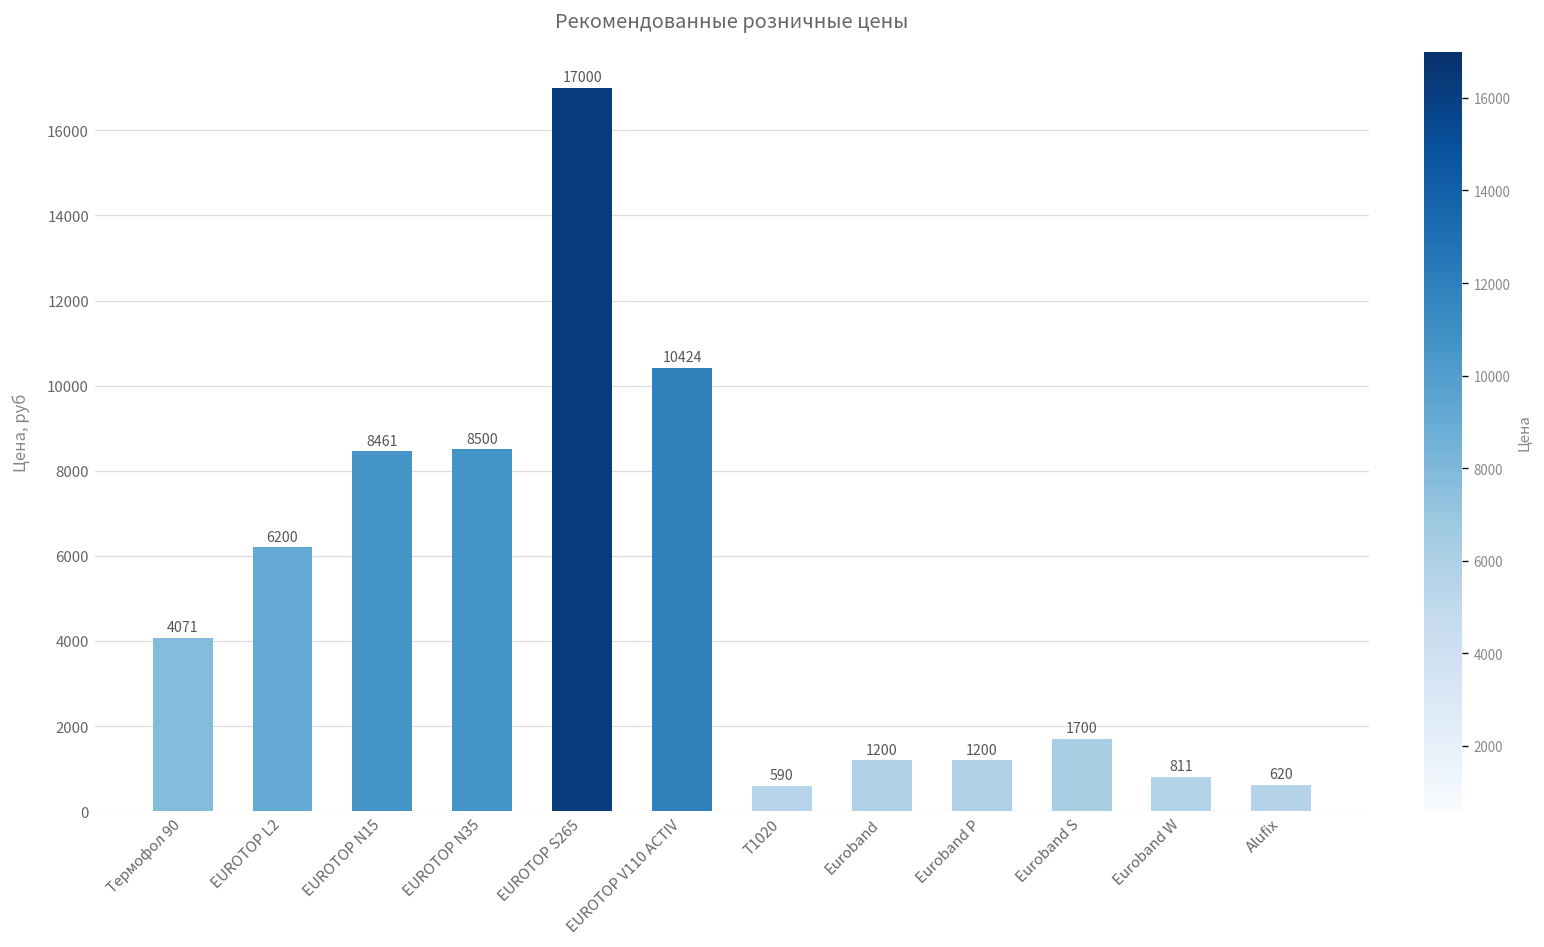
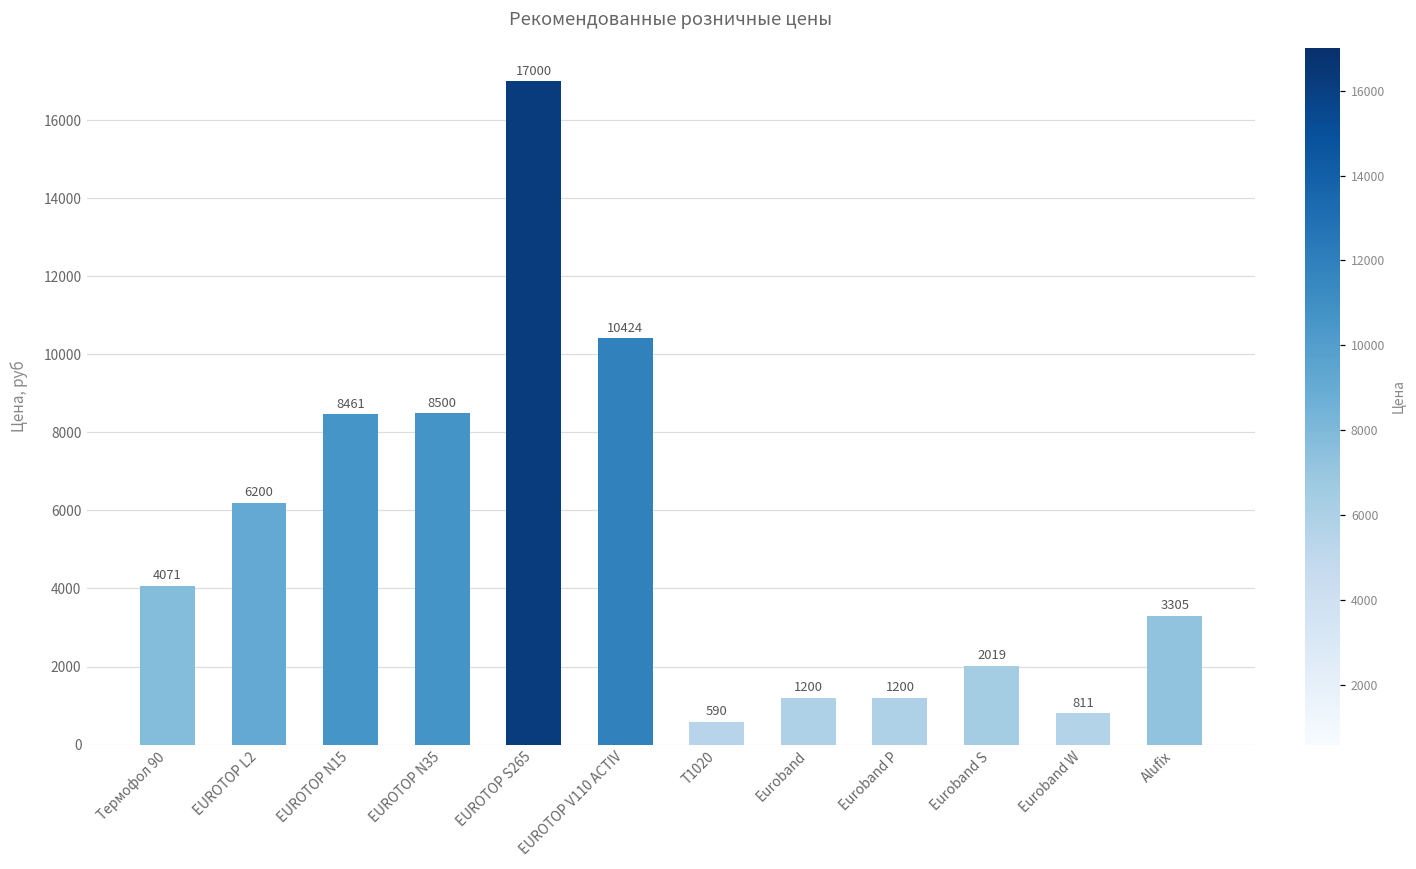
  {
    "Термофол 90": 4071,
    "EUROTOP L2": 6200,
    "EUROTOP N15": 8461,
    "EUROTOP N35": 8500,
    "EUROTOP S265": 17000,
    "EUROTOP V110 ACTIV": 10424,
    "Т1020": 590,
    "Euroband": 1200,
    "Euroband P": 1200,
-   "Euroband S": 1700,
+   "Euroband S": 2019,
    "Euroband W": 811,
-   "Alufix": 620
+   "Alufix": 3305
  }
